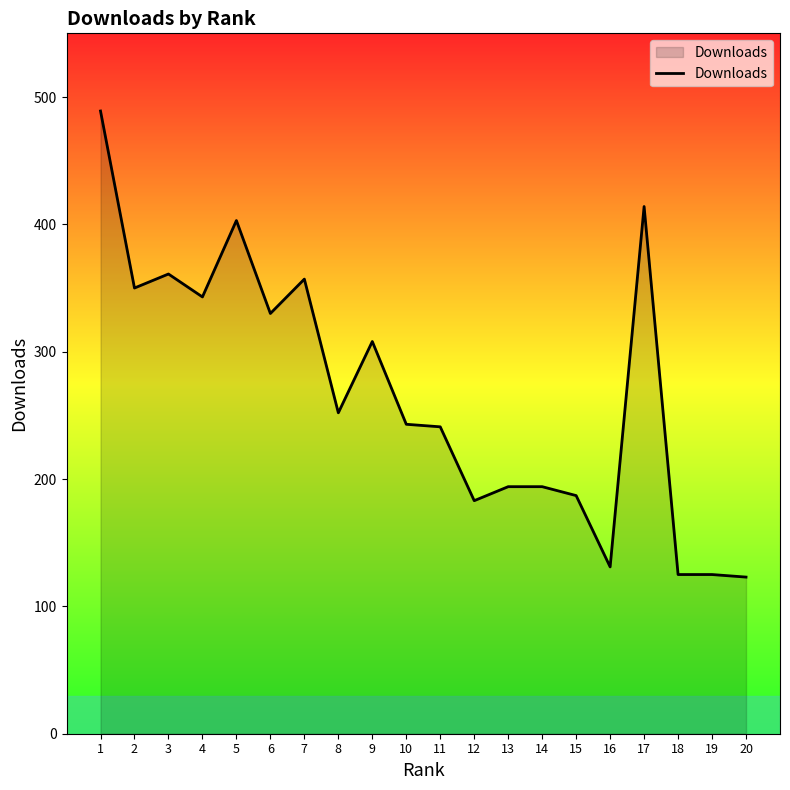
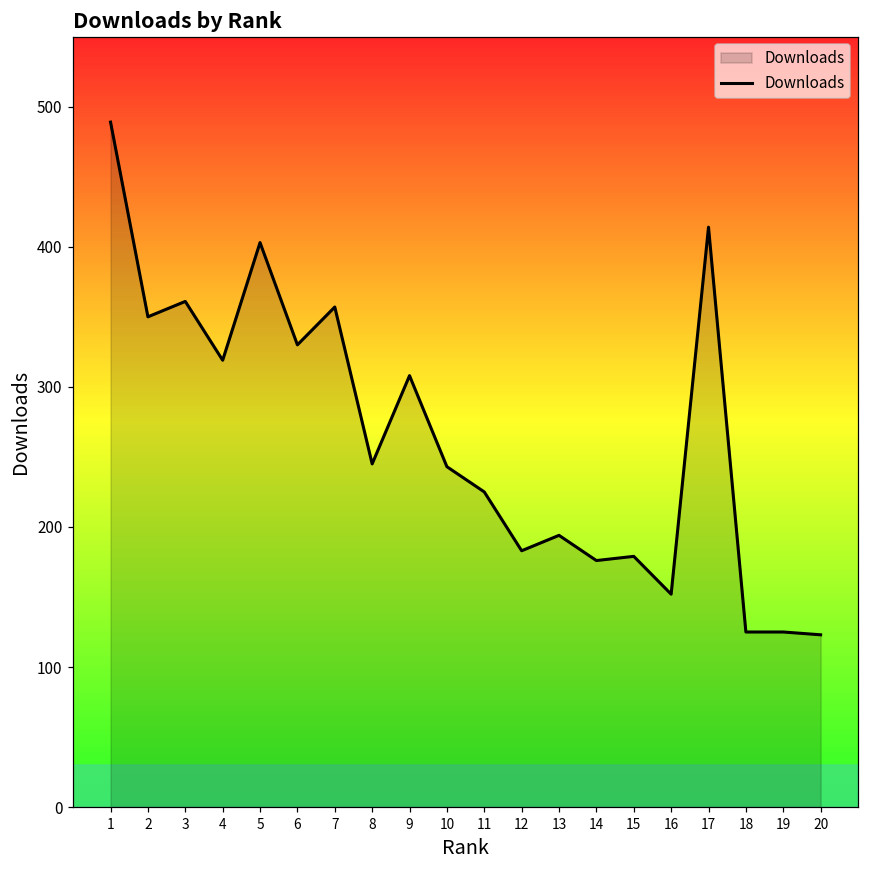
  {
    "1": 489,
    "2": 350,
    "3": 361,
-   "4": 343,
+   "4": 319,
    "5": 403,
    "6": 330,
    "7": 357,
-   "8": 252,
+   "8": 245,
    "9": 308,
    "10": 243,
-   "11": 241,
+   "11": 225,
    "12": 183,
    "13": 194,
-   "14": 194,
-   "15": 187,
-   "16": 131,
+   "14": 176,
+   "15": 179,
+   "16": 152,
    "17": 414,
    "18": 125,
    "19": 125,
    "20": 123
  }
